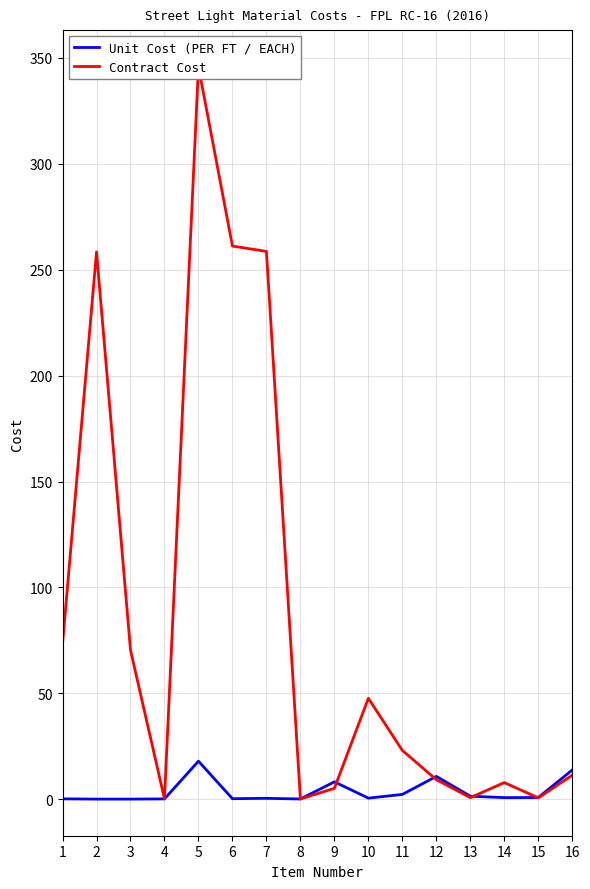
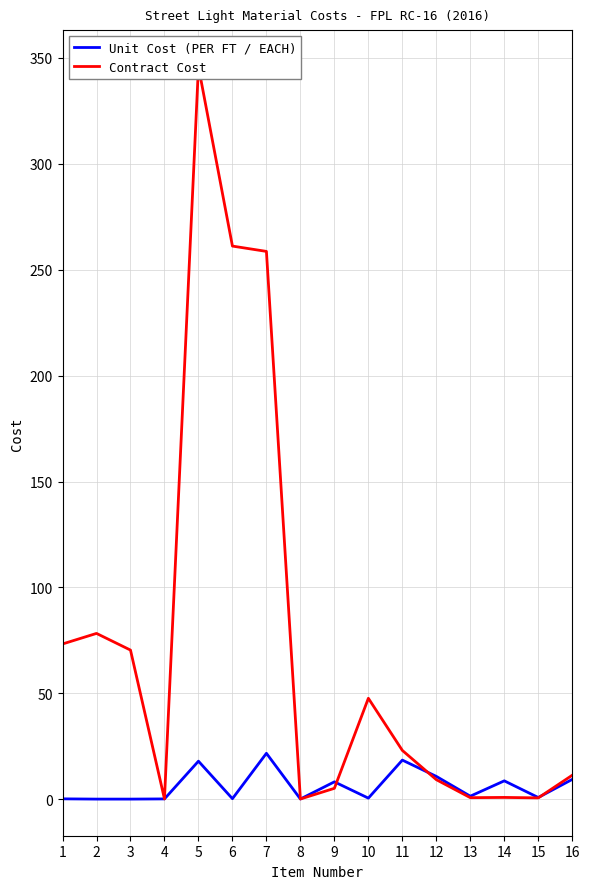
  {
    "Unit Cost (PER FT / EACH)": {
      "1": 0,
      "2": 0,
      "3": 0,
      "5": 18,
      "6": 0,
-     "7": 0,
+     "7": 22,
      "9": 8,
      "10": 1,
-     "11": 2,
+     "11": 19,
      "12": 11,
-     "14": 1,
-     "16": 14
+     "14": 9,
+     "16": 9
    },
    "Contract Cost": {
      "1": 73,
-     "2": 258,
+     "2": 78,
      "3": 70,
      "6": 261,
      "7": 259,
      "9": 5,
      "10": 48,
      "11": 23,
      "12": 9,
-     "14": 8,
+     "14": 1,
      "16": 11
    }
  }
